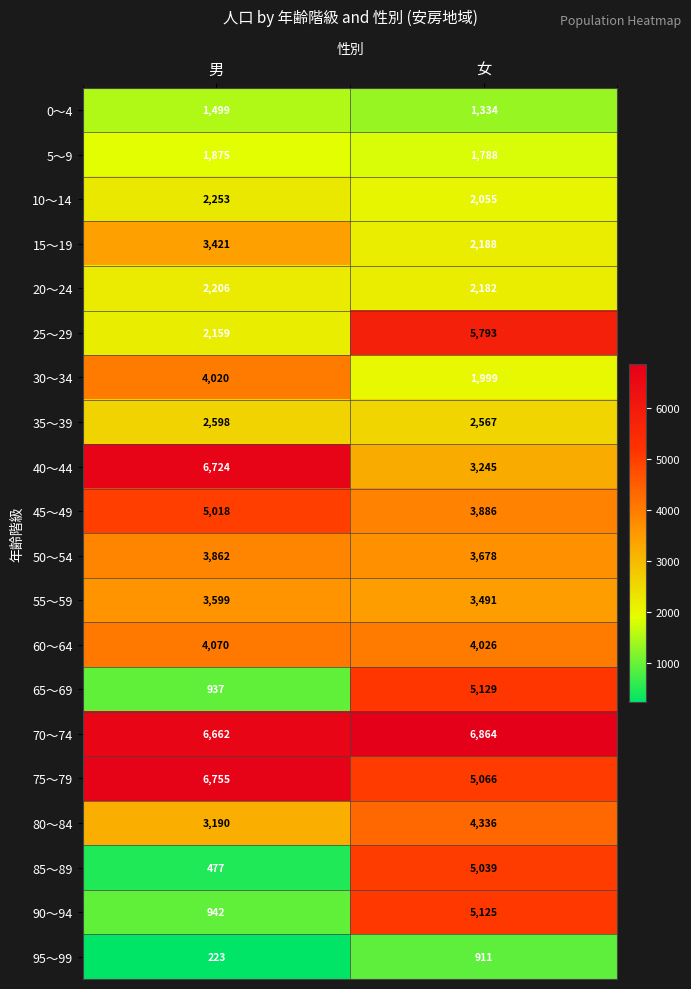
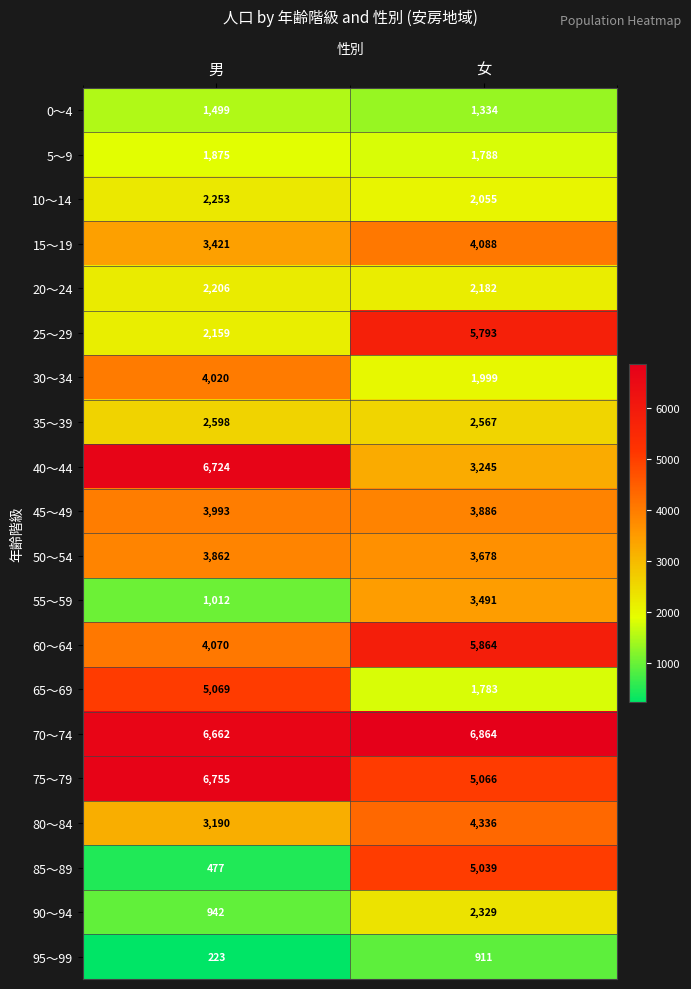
  {
    "0～4": {
      "男": "1,499",
      "女": "1,334"
    },
    "5～9": {
      "男": "1,875",
      "女": "1,788"
    },
    "10～14": {
      "男": "2,253",
      "女": "2,055"
    },
    "15～19": {
      "男": "3,421",
-     "女": "2,188"
+     "女": "4,088"
    },
    "20～24": {
      "男": "2,206",
      "女": "2,182"
    },
    "25～29": {
      "男": "2,159",
      "女": "5,793"
    },
    "30～34": {
      "男": "4,020",
      "女": "1,999"
    },
    "35～39": {
      "男": "2,598",
      "女": "2,567"
    },
    "40～44": {
      "男": "6,724",
      "女": "3,245"
    },
    "45～49": {
-     "男": "5,018",
+     "男": "3,993",
      "女": "3,886"
    },
    "50～54": {
      "男": "3,862",
      "女": "3,678"
    },
    "55～59": {
-     "男": "3,599",
+     "男": "1,012",
      "女": "3,491"
    },
    "60～64": {
      "男": "4,070",
-     "女": "4,026"
+     "女": "5,864"
    },
    "65～69": {
-     "男": "937",
-     "女": "5,129"
+     "男": "5,069",
+     "女": "1,783"
    },
    "70～74": {
      "男": "6,662",
      "女": "6,864"
    },
    "75～79": {
      "男": "6,755",
      "女": "5,066"
    },
    "80～84": {
      "男": "3,190",
      "女": "4,336"
    },
    "85～89": {
      "男": "477",
      "女": "5,039"
    },
    "90～94": {
      "男": "942",
-     "女": "5,125"
+     "女": "2,329"
    },
    "95～99": {
      "男": "223",
      "女": "911"
    }
  }
